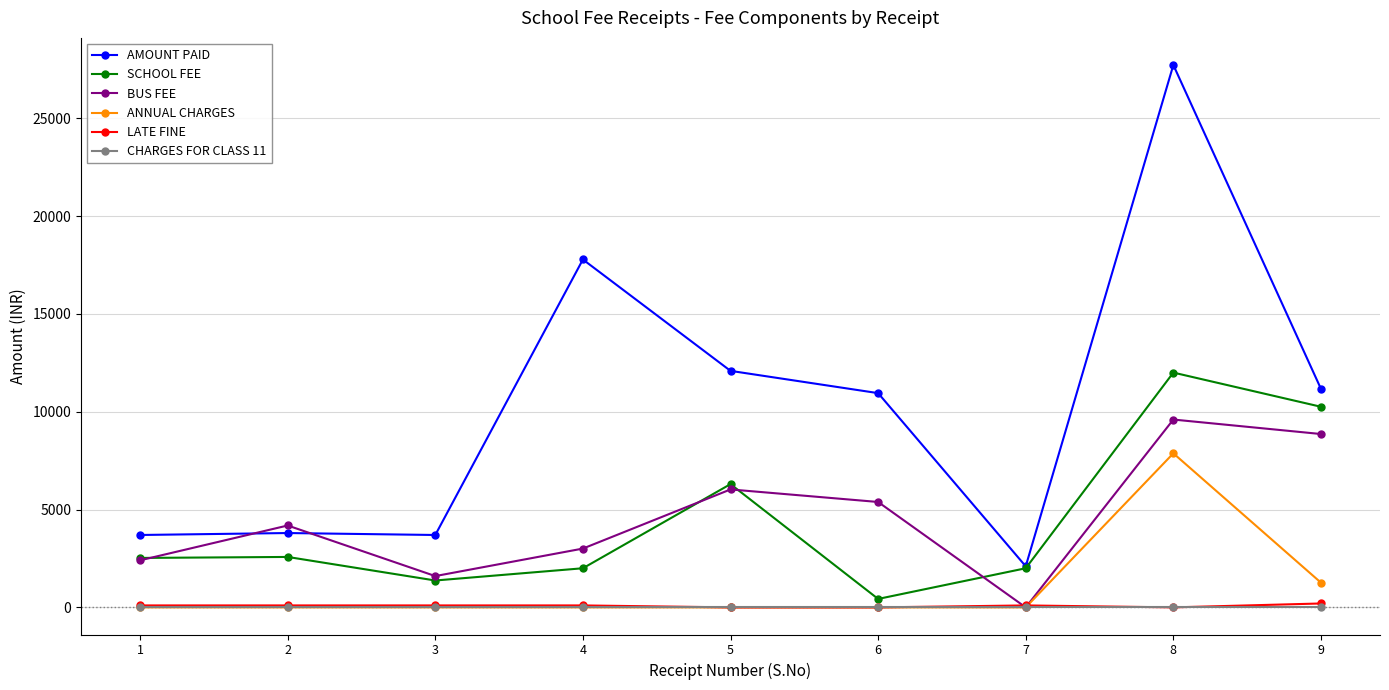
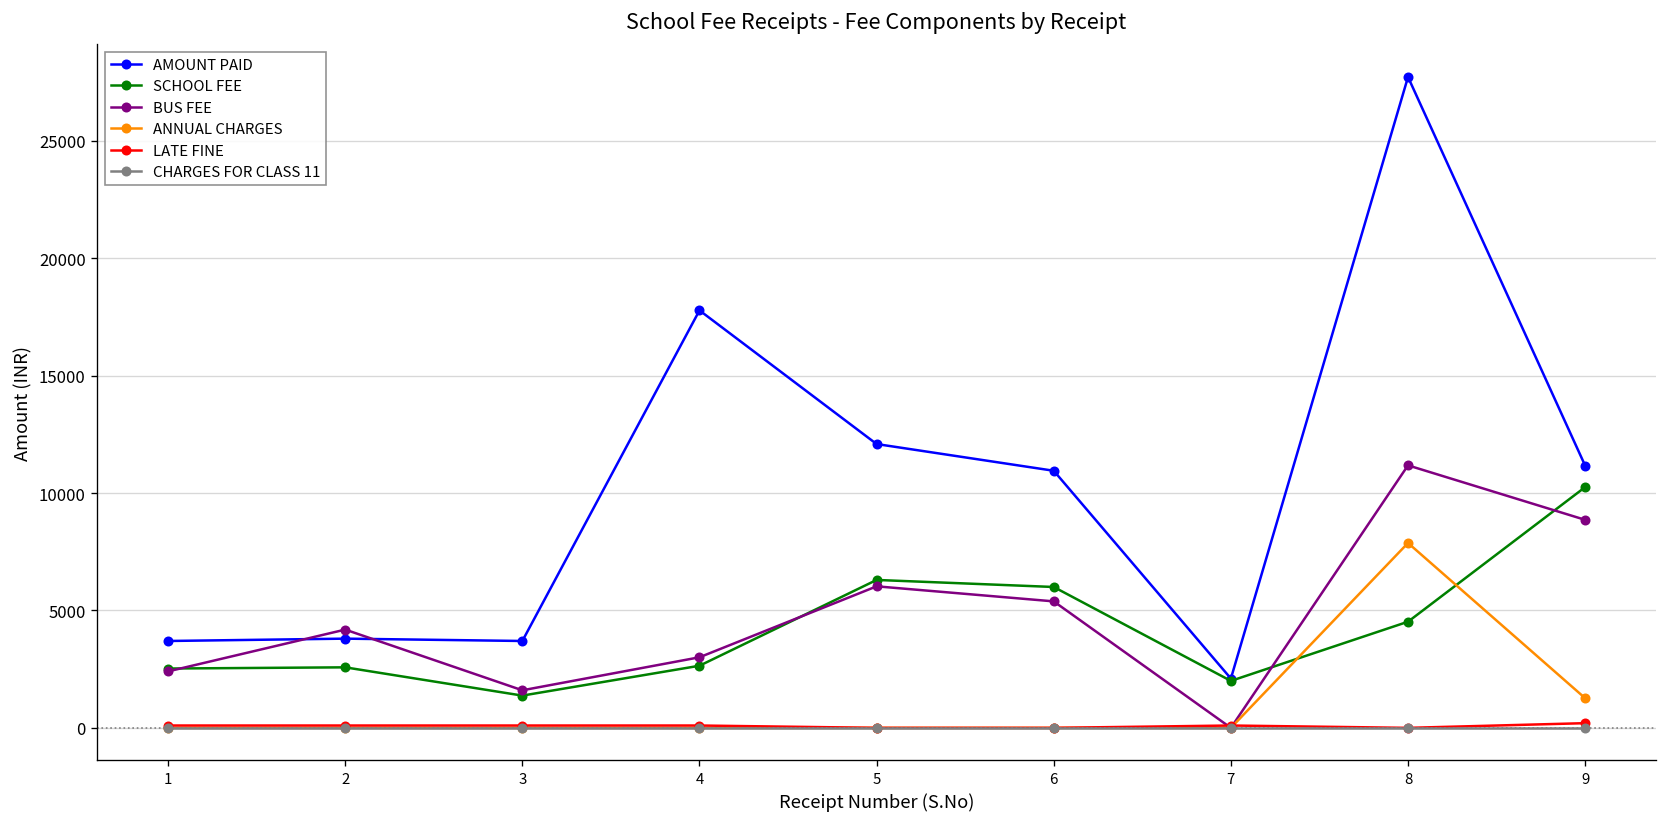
  {
    "AMOUNT PAID": {
      "1": 3700,
      "2": 3800,
      "3": 3700,
      "4": 17800,
      "5": 12100,
      "6": 11000,
      "8": 27700,
      "9": 11200
    },
    "SCHOOL FEE": {
      "2": 2600,
      "3": 1400,
-     "4": 2000,
+     "4": 2600,
      "5": 6300,
-     "6": 400,
-     "8": 12000,
+     "6": 6000,
+     "8": 4500,
      "9": 10300
    },
    "BUS FEE": {
      "2": 4200,
      "3": 1600,
      "4": 3000,
      "5": 6000,
      "6": 5400,
-     "8": 9600,
+     "8": 11200,
      "9": 8900
    },
    "ANNUAL CHARGES": {
      "8": 7900,
      "9": 1300
    },
    "LATE FINE": {
      "9": 200
    },
    "CHARGES FOR CLASS 11": {
      "9": 0
    }
  }
